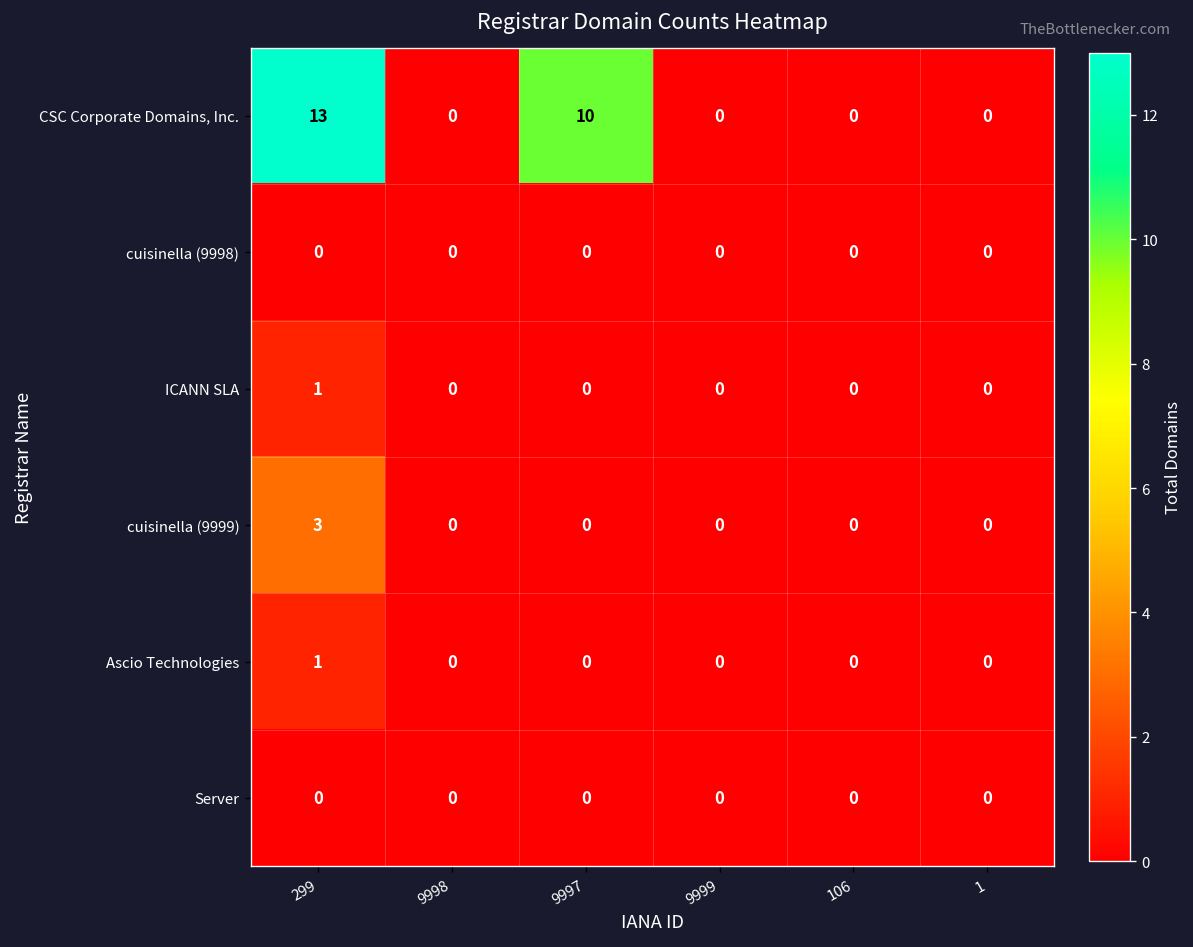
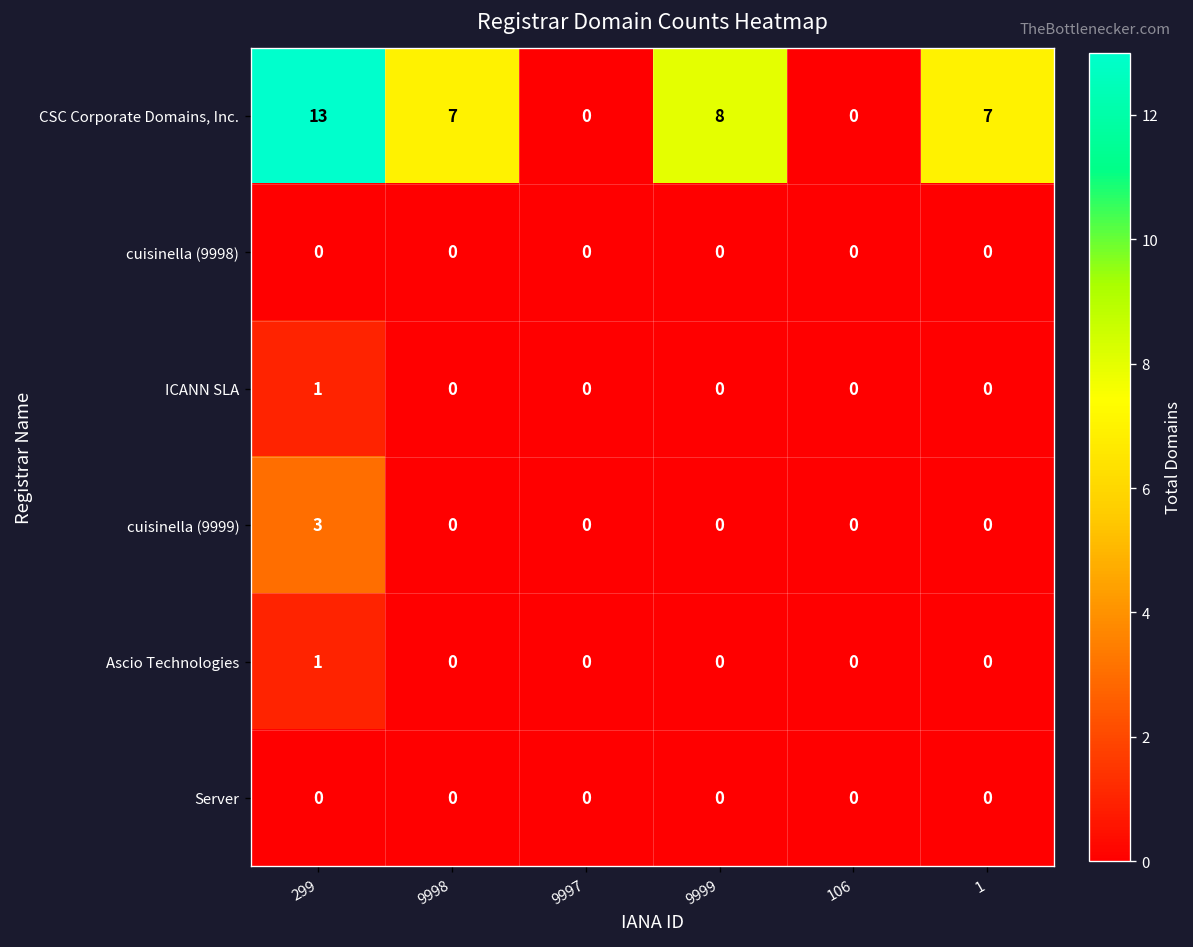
  {
    "CSC Corporate Domains, Inc.": {
      "299": 13,
-     "9998": 0,
-     "9997": 10,
-     "9999": 0,
+     "9998": 7,
+     "9997": 0,
+     "9999": 8,
      "106": 0,
-     "1": 0
+     "1": 7
    },
    "cuisinella (9998)": {
      "299": 0,
      "9998": 0,
      "9997": 0,
      "9999": 0,
      "106": 0,
      "1": 0
    },
    "ICANN SLA": {
      "299": 1,
      "9998": 0,
      "9997": 0,
      "9999": 0,
      "106": 0,
      "1": 0
    },
    "cuisinella (9999)": {
      "299": 3,
      "9998": 0,
      "9997": 0,
      "9999": 0,
      "106": 0,
      "1": 0
    },
    "Ascio Technologies": {
      "299": 1,
      "9998": 0,
      "9997": 0,
      "9999": 0,
      "106": 0,
      "1": 0
    },
    "Server": {
      "299": 0,
      "9998": 0,
      "9997": 0,
      "9999": 0,
      "106": 0,
      "1": 0
    }
  }
